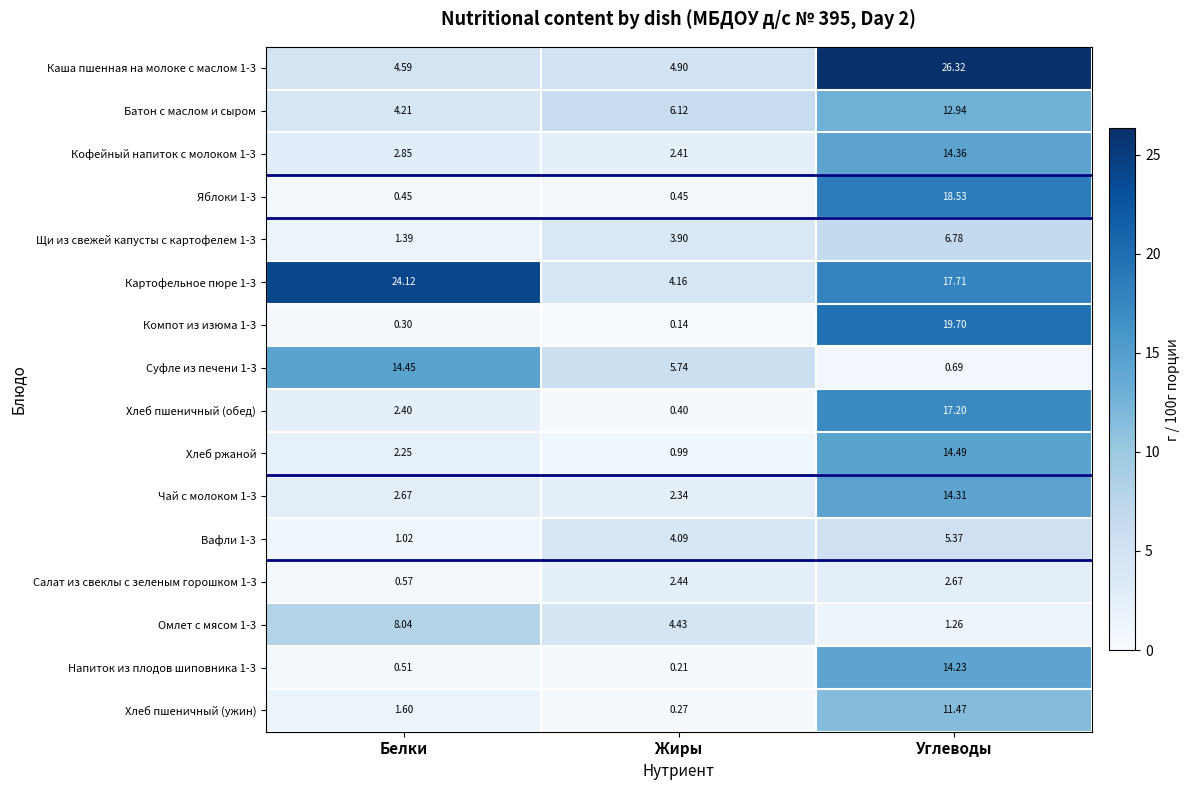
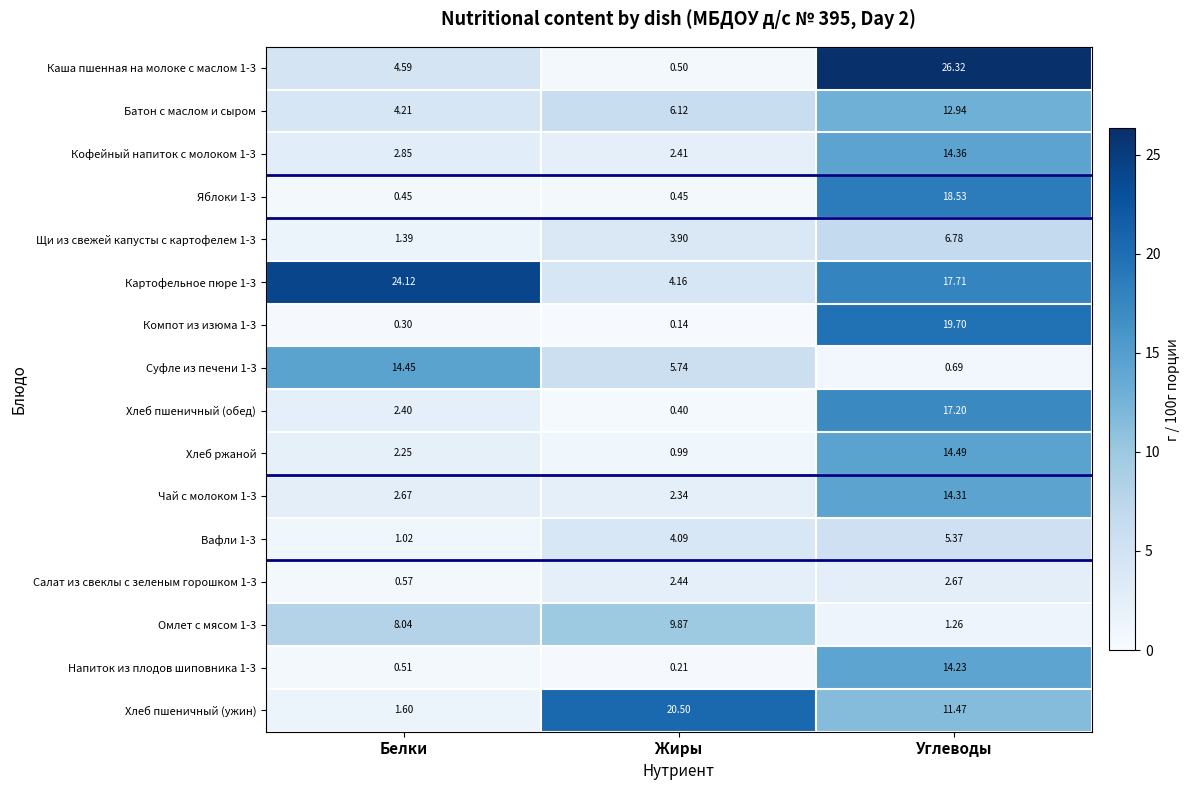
  {
    "Каша пшенная на молоке с маслом 1-3": {
      "Белки": 4.59,
-     "Жиры": 4.90,
+     "Жиры": 0.50,
      "Углеводы": 26.32
    },
    "Батон с маслом и сыром": {
      "Белки": 4.21,
      "Жиры": 6.12,
      "Углеводы": 12.94
    },
    "Кофейный напиток с молоком 1-3": {
      "Белки": 2.85,
      "Жиры": 2.41,
      "Углеводы": 14.36
    },
    "Яблоки 1-3": {
      "Белки": 0.45,
      "Жиры": 0.45,
      "Углеводы": 18.53
    },
    "Щи из свежей капусты с картофелем 1-3": {
      "Белки": 1.39,
      "Жиры": 3.90,
      "Углеводы": 6.78
    },
    "Картофельное пюре 1-3": {
      "Белки": 24.12,
      "Жиры": 4.16,
      "Углеводы": 17.71
    },
    "Компот из изюма 1-3": {
      "Белки": 0.30,
      "Жиры": 0.14,
      "Углеводы": 19.70
    },
    "Суфле из печени 1-3": {
      "Белки": 14.45,
      "Жиры": 5.74,
      "Углеводы": 0.69
    },
    "Хлеб пшеничный (обед)": {
      "Белки": 2.40,
      "Жиры": 0.40,
      "Углеводы": 17.20
    },
    "Хлеб ржаной": {
      "Белки": 2.25,
      "Жиры": 0.99,
      "Углеводы": 14.49
    },
    "Чай с молоком 1-3": {
      "Белки": 2.67,
      "Жиры": 2.34,
      "Углеводы": 14.31
    },
    "Вафли 1-3": {
      "Белки": 1.02,
      "Жиры": 4.09,
      "Углеводы": 5.37
    },
    "Салат из свеклы с зеленым горошком 1-3": {
      "Белки": 0.57,
      "Жиры": 2.44,
      "Углеводы": 2.67
    },
    "Омлет с мясом 1-3": {
      "Белки": 8.04,
-     "Жиры": 4.43,
+     "Жиры": 9.87,
      "Углеводы": 1.26
    },
    "Напиток из плодов шиповника 1-3": {
      "Белки": 0.51,
      "Жиры": 0.21,
      "Углеводы": 14.23
    },
    "Хлеб пшеничный (ужин)": {
      "Белки": 1.60,
-     "Жиры": 0.27,
+     "Жиры": 20.50,
      "Углеводы": 11.47
    }
  }
